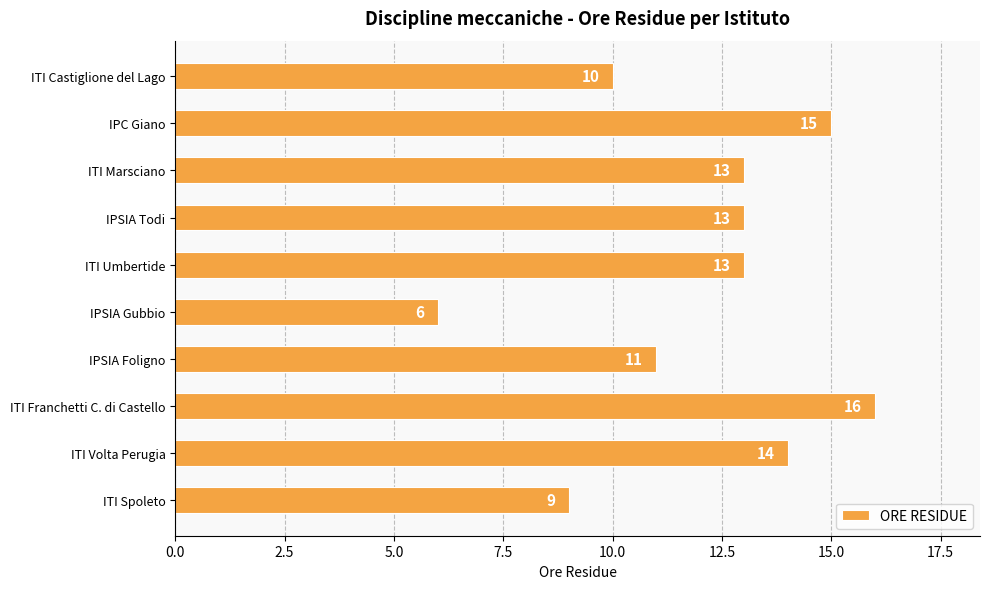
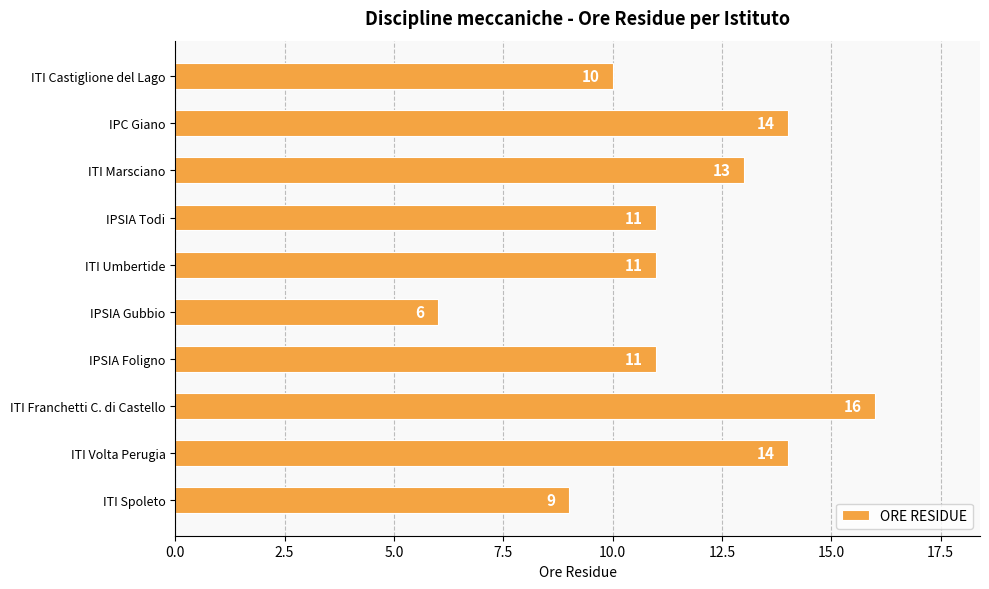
  {
    "ITI Castiglione del Lago": 10,
-   "IPC Giano": 15,
+   "IPC Giano": 14,
    "ITI Marsciano": 13,
-   "IPSIA Todi": 13,
-   "ITI Umbertide": 13,
+   "IPSIA Todi": 11,
+   "ITI Umbertide": 11,
    "IPSIA Gubbio": 6,
    "IPSIA Foligno": 11,
    "ITI Franchetti C. di Castello": 16,
    "ITI Volta Perugia": 14,
    "ITI Spoleto": 9
  }
